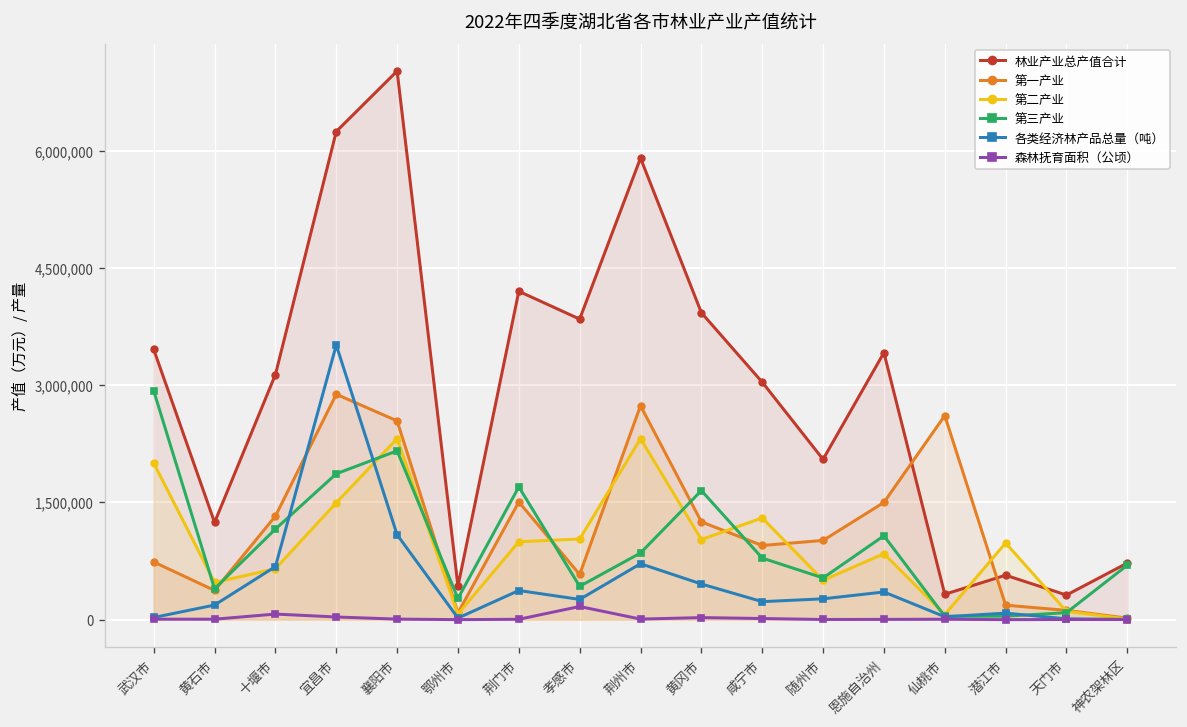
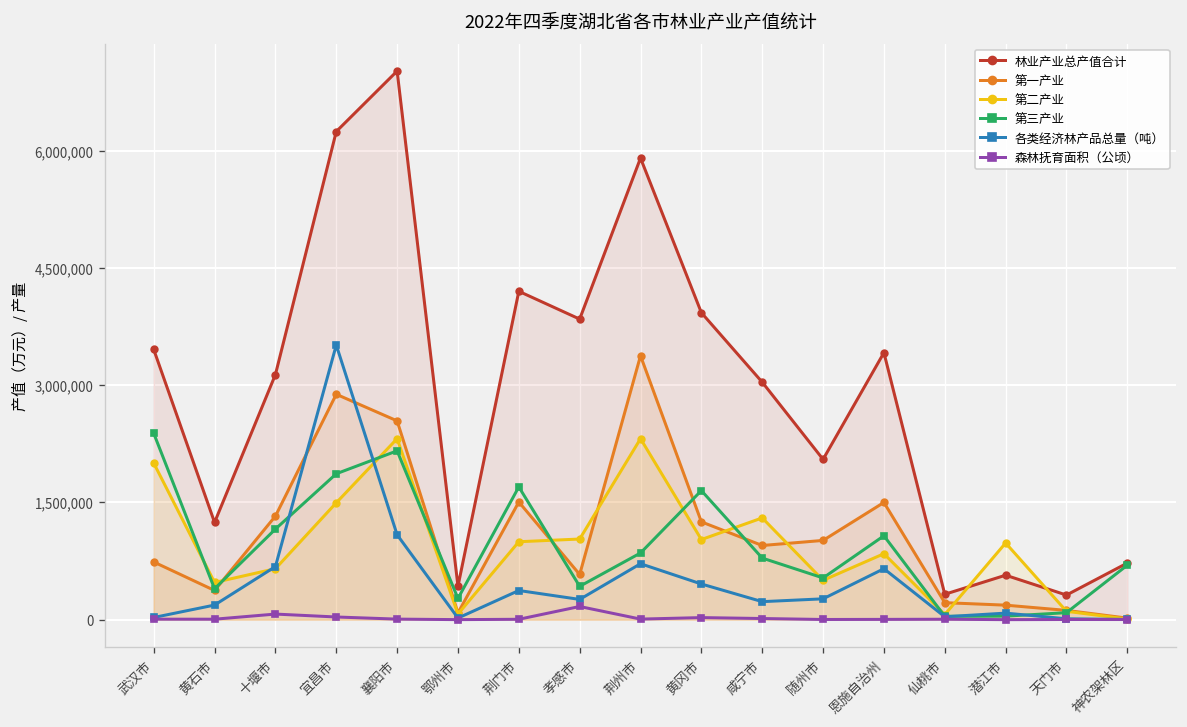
  {
    "林业产业总产值合计": {
      "武汉市": "3,500,000",
      "黄石市": "1,200,000",
      "十堰市": "3,100,000",
      "宜昌市": "6,200,000",
      "襄阳市": "7,000,000",
      "鄂州市": "400,000",
      "荆门市": "4,200,000",
      "孝感市": "3,800,000",
      "荆州市": "5,900,000",
      "黄冈市": "3,900,000",
      "咸宁市": "3,000,000",
      "随州市": "2,100,000",
      "恩施自治州": "3,400,000",
      "仙桃市": "300,000",
      "潜江市": "600,000",
      "天门市": "300,000"
    },
    "第一产业": {
      "武汉市": "700,000",
      "十堰市": "1,300,000",
      "宜昌市": "2,900,000",
      "襄阳市": "2,500,000",
      "荆门市": "1,500,000",
      "孝感市": "600,000",
-     "荆州市": "2,700,000",
+     "荆州市": "3,400,000",
      "黄冈市": "1,300,000",
      "咸宁市": "900,000",
      "随州市": "1,000,000",
      "恩施自治州": "1,500,000",
-     "仙桃市": "2,600,000",
+     "仙桃市": "200,000",
      "潜江市": "200,000"
    },
    "第二产业": {
      "武汉市": "2,000,000",
      "黄石市": "500,000",
      "宜昌市": "1,500,000",
      "襄阳市": "2,300,000",
      "荆门市": "1,000,000",
      "孝感市": "1,000,000",
      "荆州市": "2,300,000",
      "黄冈市": "1,000,000",
      "咸宁市": "1,300,000",
      "恩施自治州": "800,000",
      "潜江市": "1,000,000"
    },
    "第三产业": {
-     "武汉市": "2,900,000",
+     "武汉市": "2,400,000",
      "十堰市": "1,200,000",
      "宜昌市": "1,900,000",
      "襄阳市": "2,200,000",
      "鄂州市": "300,000",
      "荆门市": "1,700,000",
      "孝感市": "400,000",
      "荆州市": "900,000",
      "黄冈市": "1,700,000",
      "咸宁市": "800,000",
      "恩施自治州": "1,100,000"
    },
    "各类经济林产品总量（吨）": {
      "黄石市": "200,000",
      "宜昌市": "3,500,000",
      "襄阳市": "1,100,000",
      "荆门市": "400,000",
      "孝感市": "300,000",
      "荆州市": "700,000",
      "黄冈市": "500,000",
      "咸宁市": "200,000",
      "随州市": "300,000",
-     "恩施自治州": "400,000"
+     "恩施自治州": "700,000"
    },
    "森林抚育面积（公顷）": {
      "黄石市": "0",
      "十堰市": "100,000",
      "宜昌市": "0",
      "襄阳市": "0",
      "荆门市": "0",
      "孝感市": "200,000",
      "荆州市": "0",
      "黄冈市": "0",
      "咸宁市": "0",
      "随州市": "0",
      "恩施自治州": "0",
      "潜江市": "0"
    }
  }
